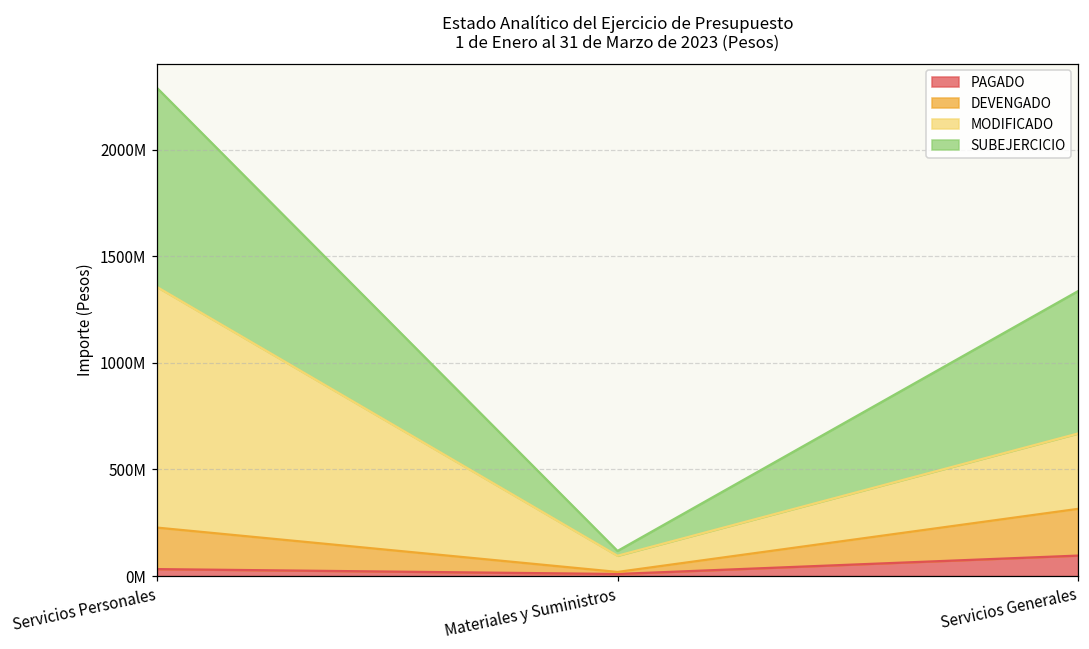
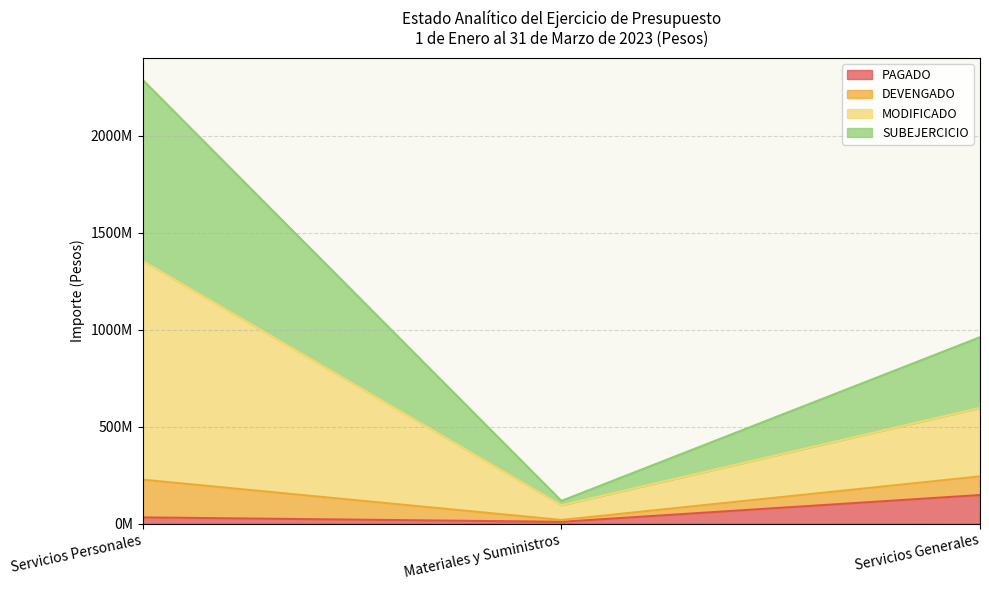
  {
    "PAGADO": {
      "Servicios Personales": 30000000,
-     "Servicios Generales": 100000000
+     "Servicios Generales": 150000000
    },
    "DEVENGADO": {
      "Servicios Personales": 190000000,
-     "Servicios Generales": 220000000
+     "Servicios Generales": 100000000
    },
    "MODIFICADO": {
      "Servicios Personales": 1130000000,
      "Materiales y Suministros": 80000000,
      "Servicios Generales": 350000000
    },
    "SUBEJERCICIO": {
      "Servicios Personales": 930000000,
      "Materiales y Suministros": 20000000,
-     "Servicios Generales": 670000000
+     "Servicios Generales": 360000000
    }
  }
